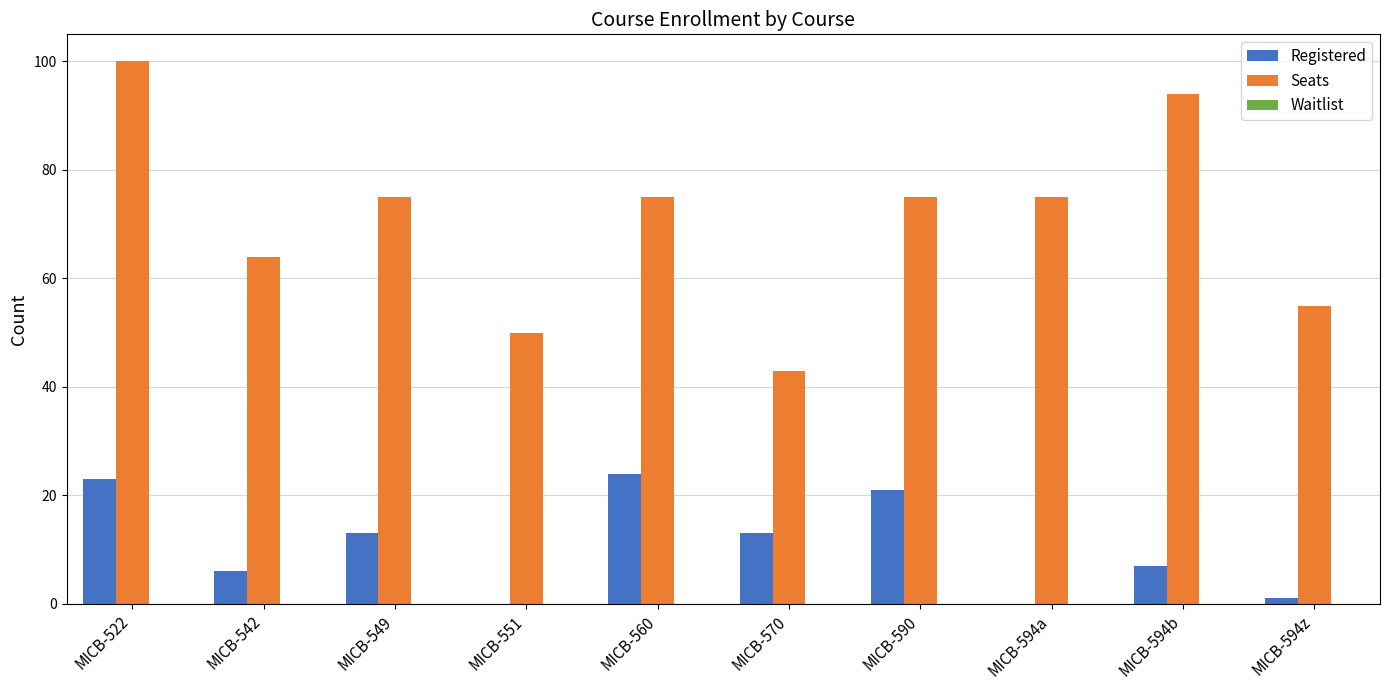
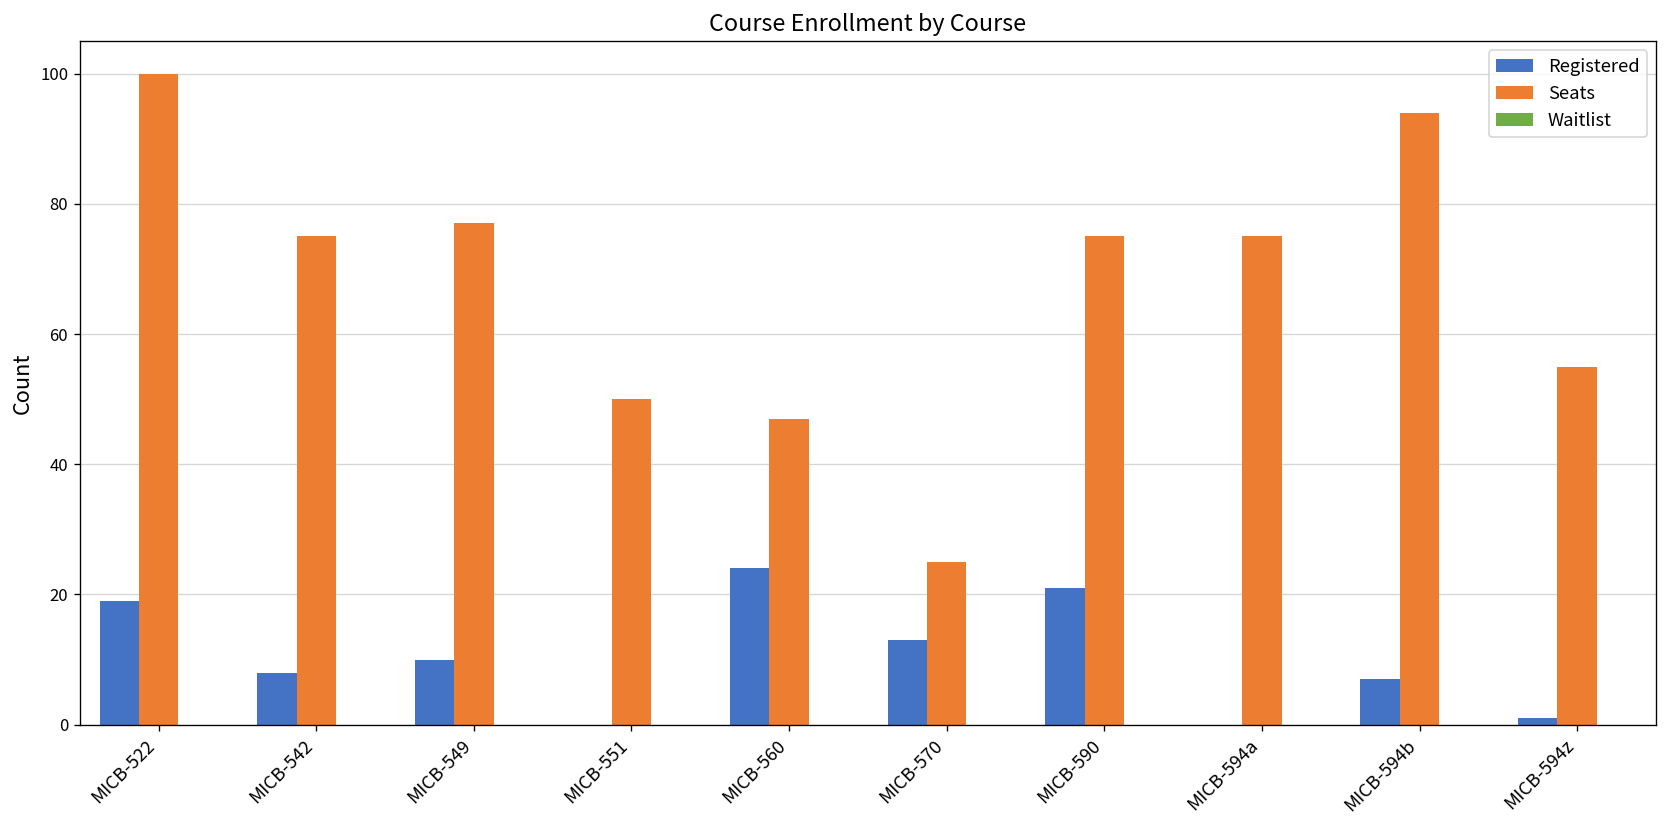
  {
    "Registered": {
-     "MICB-522": 23,
-     "MICB-542": 6,
-     "MICB-549": 13,
+     "MICB-522": 19,
+     "MICB-542": 8,
+     "MICB-549": 10,
      "MICB-551": 0,
      "MICB-560": 24,
      "MICB-570": 13,
      "MICB-590": 21,
      "MICB-594a": 0,
      "MICB-594b": 7,
      "MICB-594z": 1
    },
    "Seats": {
      "MICB-522": 100,
-     "MICB-542": 64,
-     "MICB-549": 75,
+     "MICB-542": 75,
+     "MICB-549": 77,
      "MICB-551": 50,
-     "MICB-560": 75,
-     "MICB-570": 43,
+     "MICB-560": 47,
+     "MICB-570": 25,
      "MICB-590": 75,
      "MICB-594a": 75,
      "MICB-594b": 94,
      "MICB-594z": 55
    },
    "Waitlist": {
      "MICB-522": 0,
      "MICB-542": 0,
      "MICB-549": 0,
      "MICB-551": 0,
      "MICB-560": 0,
      "MICB-570": 0,
      "MICB-590": 0,
      "MICB-594a": 0,
      "MICB-594b": 0,
      "MICB-594z": 0
    }
  }
